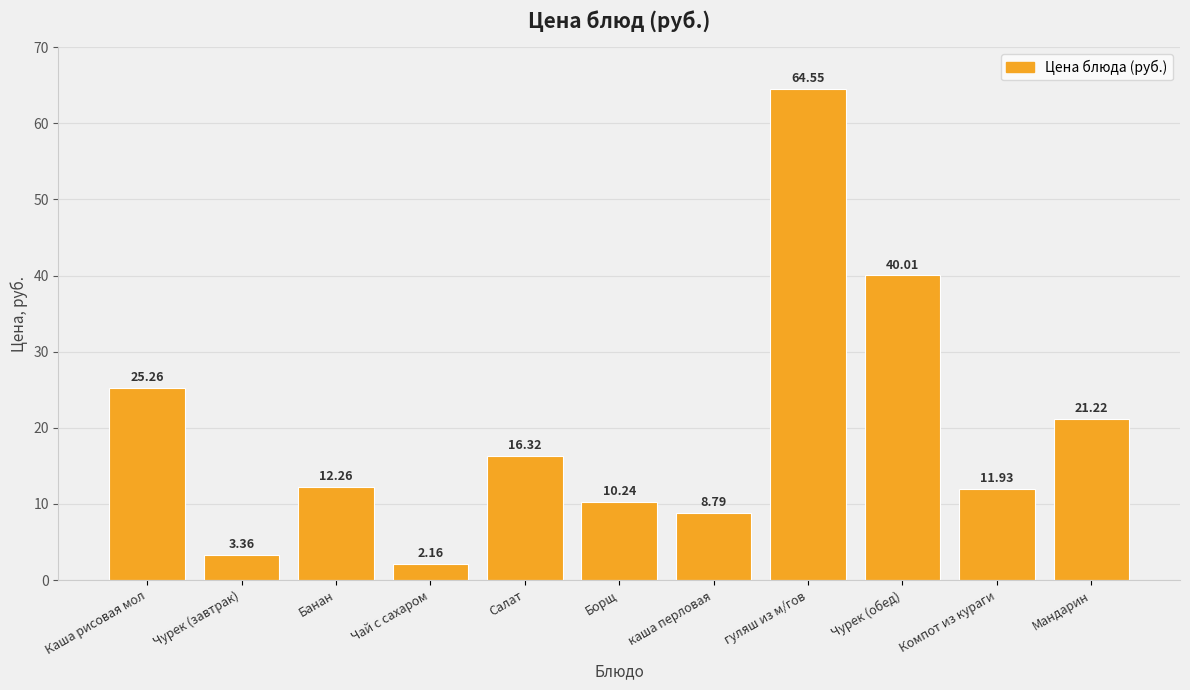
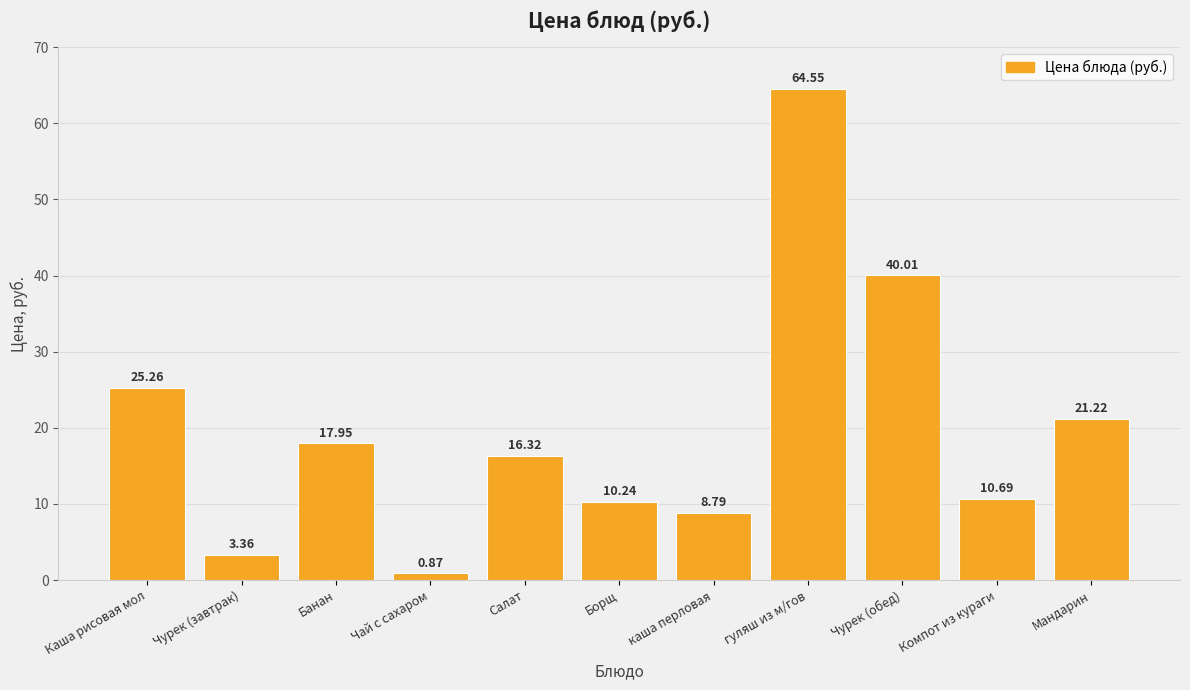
  {
    "Каша рисовая мол": 25.26,
    "Чурек (завтрак)": 3.36,
-   "Банан": 12.26,
-   "Чай с сахаром": 2.16,
+   "Банан": 17.95,
+   "Чай с сахаром": 0.87,
    "Салат": 16.32,
    "Борщ": 10.24,
    "каша перловая": 8.79,
    "гуляш из м/гов": 64.55,
    "Чурек (обед)": 40.01,
-   "Компот из кураги": 11.93,
+   "Компот из кураги": 10.69,
    "Мандарин": 21.22
  }
